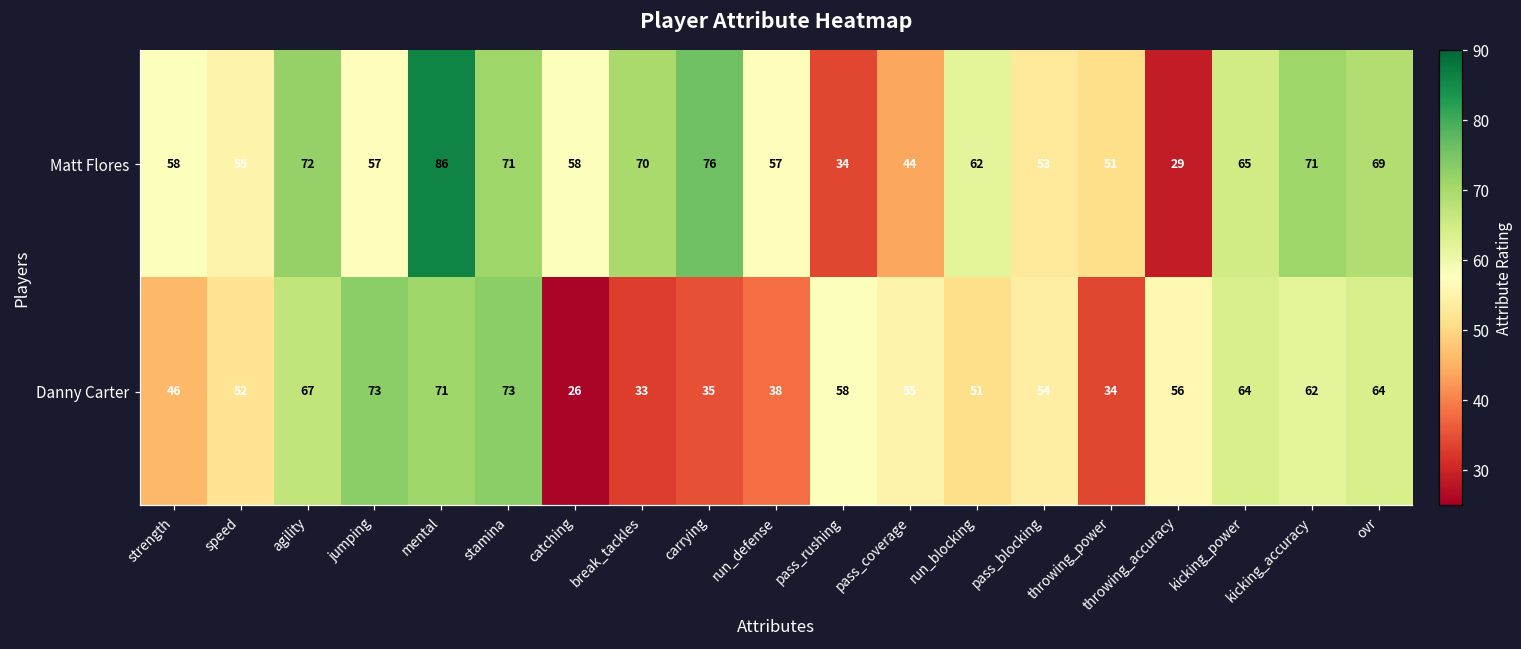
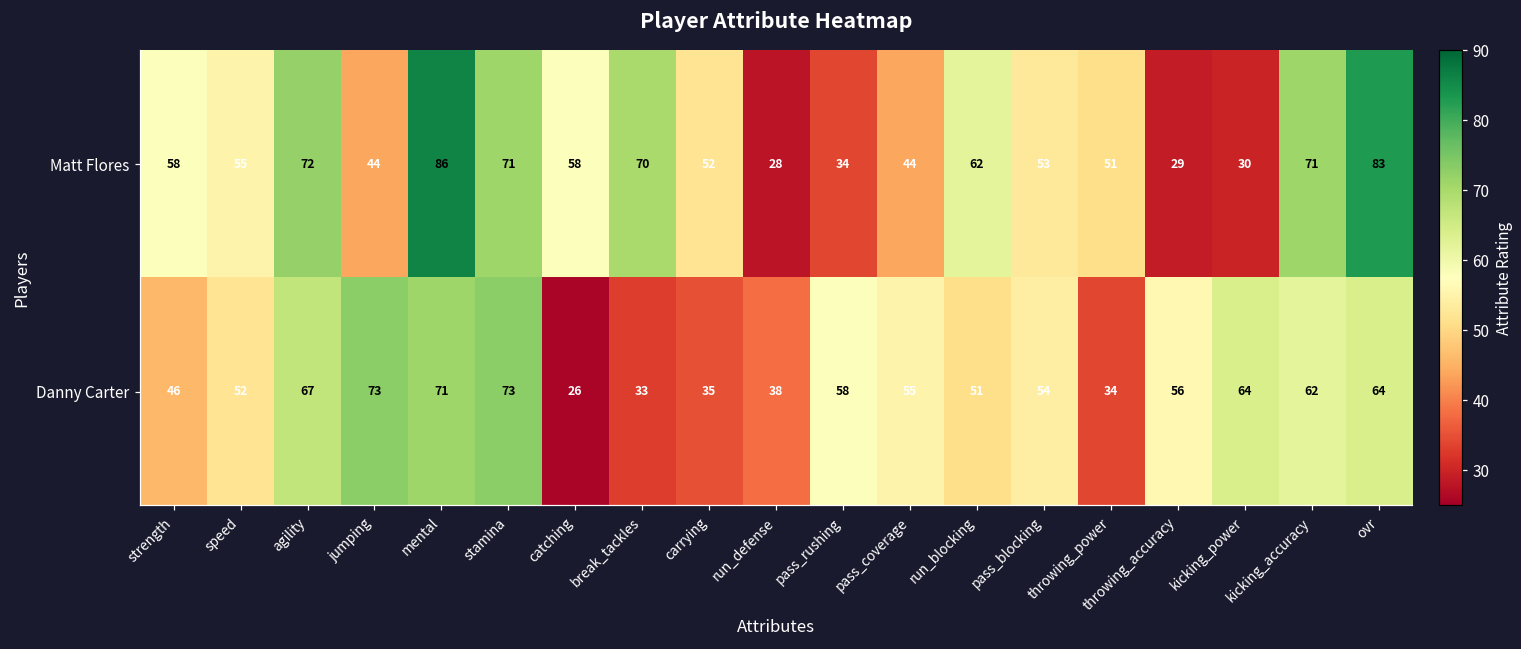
  {
    "Matt Flores": {
      "strength": 58,
      "speed": 55,
      "agility": 72,
-     "jumping": 57,
+     "jumping": 44,
      "mental": 86,
      "stamina": 71,
      "catching": 58,
      "break_tackles": 70,
-     "carrying": 76,
-     "run_defense": 57,
+     "carrying": 52,
+     "run_defense": 28,
      "pass_rushing": 34,
      "pass_coverage": 44,
      "run_blocking": 62,
      "pass_blocking": 53,
      "throwing_power": 51,
      "throwing_accuracy": 29,
-     "kicking_power": 65,
+     "kicking_power": 30,
      "kicking_accuracy": 71,
-     "ovr": 69
+     "ovr": 83
    },
    "Danny Carter": {
      "strength": 46,
      "speed": 52,
      "agility": 67,
      "jumping": 73,
      "mental": 71,
      "stamina": 73,
      "catching": 26,
      "break_tackles": 33,
      "carrying": 35,
      "run_defense": 38,
      "pass_rushing": 58,
      "pass_coverage": 55,
      "run_blocking": 51,
      "pass_blocking": 54,
      "throwing_power": 34,
      "throwing_accuracy": 56,
      "kicking_power": 64,
      "kicking_accuracy": 62,
      "ovr": 64
    }
  }
